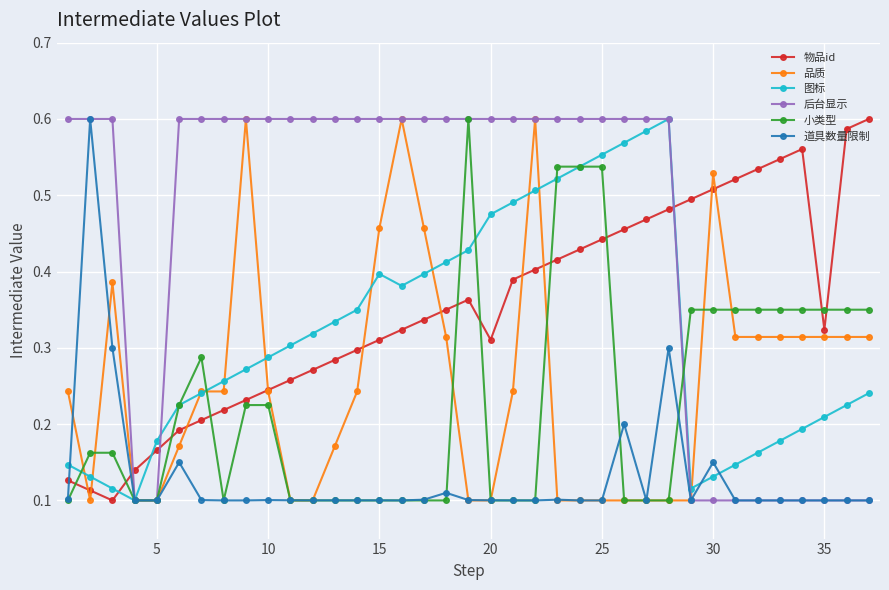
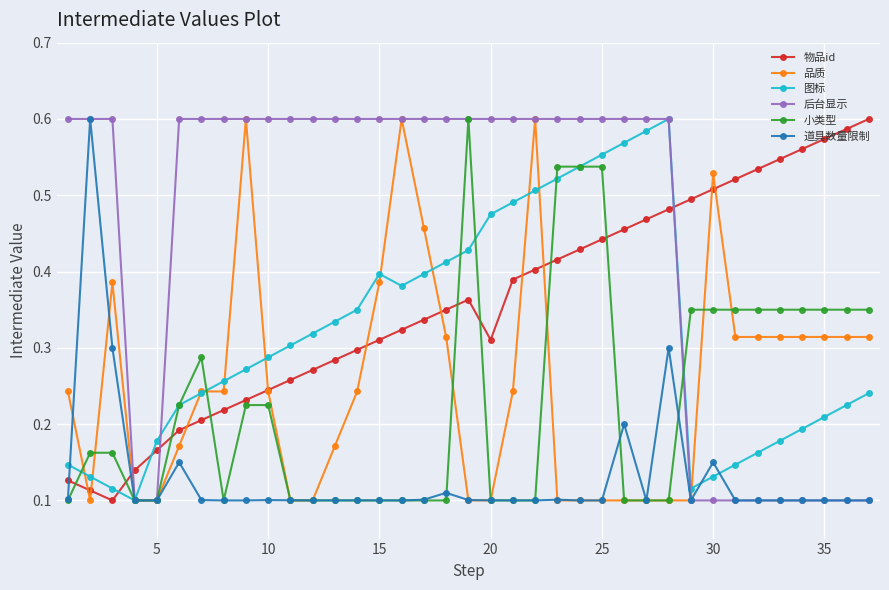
  {
    "物品id": {
      "5": 0.17,
      "15": 0.31,
      "20": 0.31,
      "25": 0.44,
      "30": 0.51,
-     "35": 0.32
+     "35": 0.57
    },
    "品质": {
-     "15": 0.46,
+     "15": 0.39,
      "30": 0.53,
      "35": 0.31
    },
    "图标": {
      "5": 0.18,
      "10": 0.29,
      "15": 0.40,
      "20": 0.48,
      "25": 0.55,
      "30": 0.13,
      "35": 0.21
    },
    "后台显示": {
      "10": 0.60,
      "15": 0.60,
      "20": 0.60,
      "25": 0.60,
      "30": 0.10
    },
    "小类型": {
      "10": 0.23,
      "25": 0.54,
      "30": 0.35,
      "35": 0.35
    },
    "道具数量限制": {
      "10": 0.10,
      "30": 0.15
    }
  }
